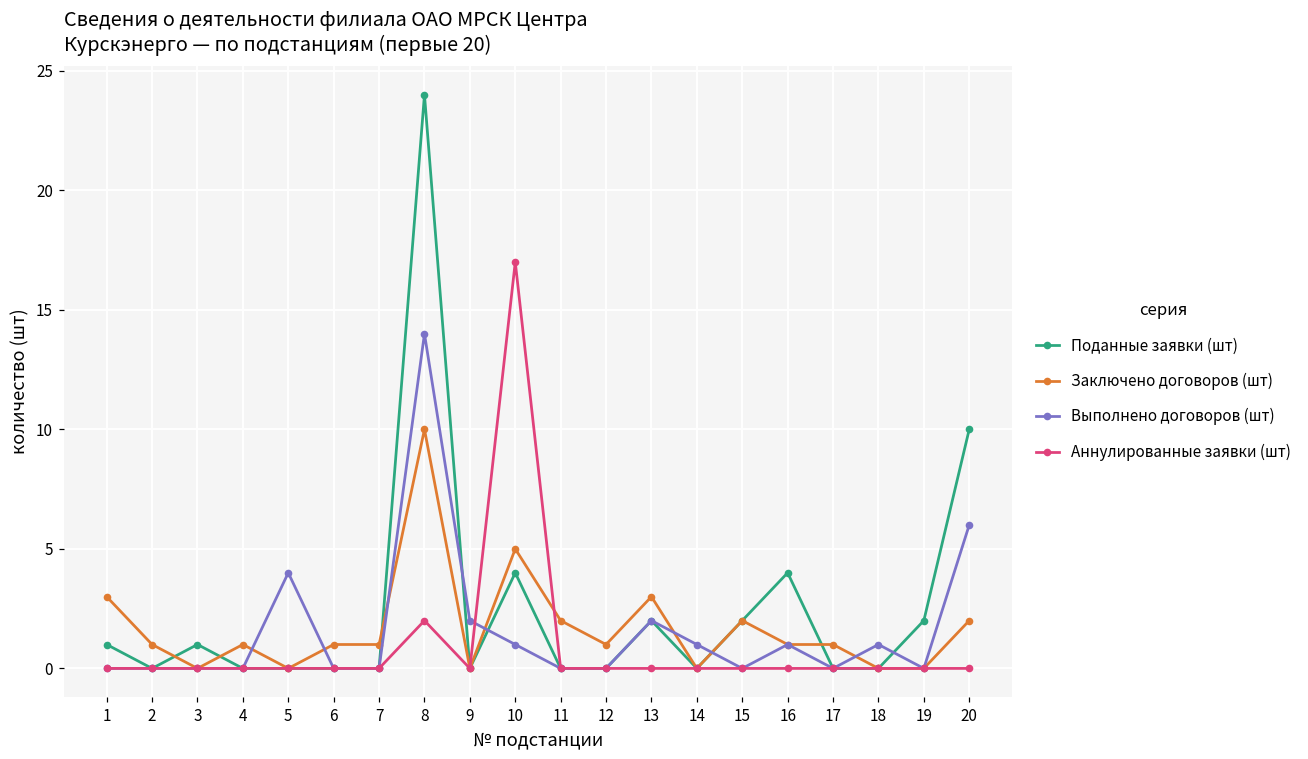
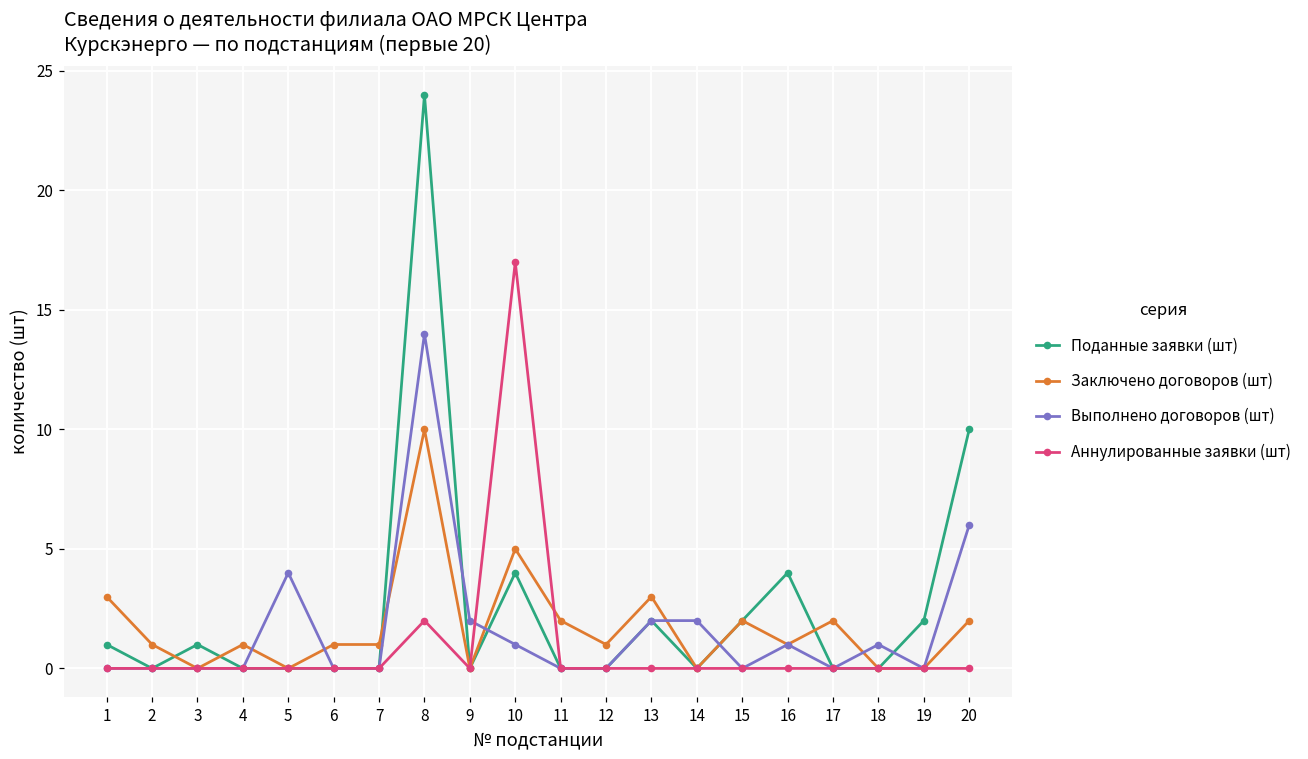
  {
    "Поданные заявки (шт)": {
      "1": 1,
      "3": 1,
      "8": 24,
      "10": 4,
      "16": 4,
      "19": 2,
      "20": 10
    },
    "Заключено договоров (шт)": {
      "1": 3,
      "2": 1,
      "4": 1,
      "6": 1,
      "7": 1,
      "8": 10,
      "10": 5,
      "11": 2,
      "12": 1,
      "13": 3,
-     "17": 1,
+     "17": 2,
      "20": 2
    },
    "Выполнено договоров (шт)": {
      "5": 4,
      "8": 14,
      "9": 2,
      "10": 1,
-     "14": 1,
+     "14": 2,
      "18": 1,
      "20": 6
    },
    "Аннулированные заявки (шт)": {
      "8": 2,
      "10": 17,
      "13": 0,
      "16": 0,
      "20": 0
    }
  }
